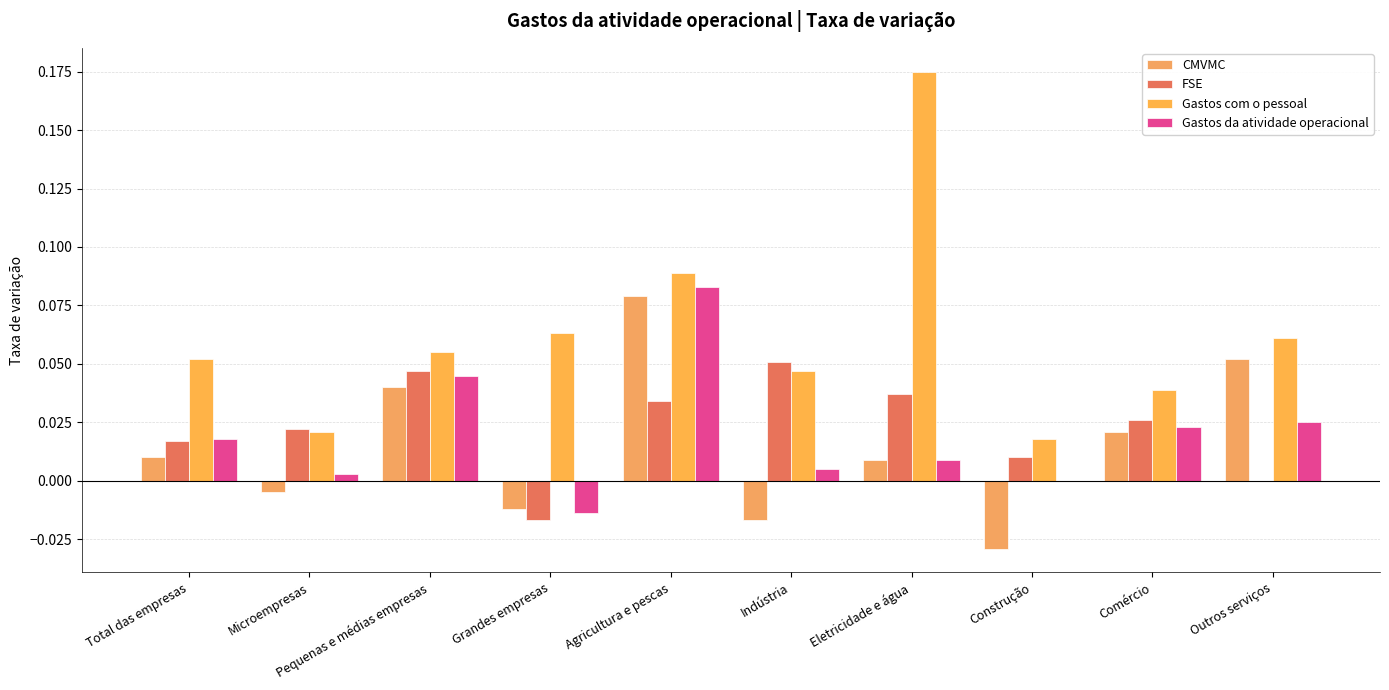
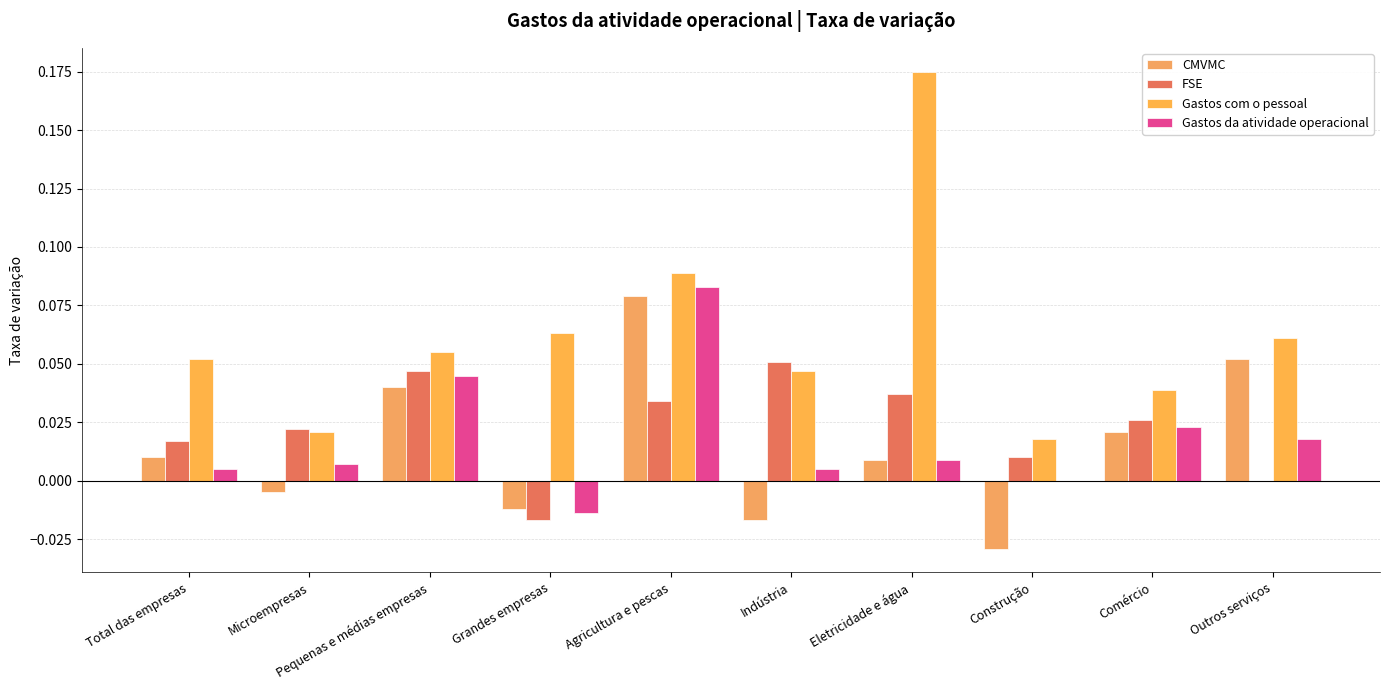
  {
    "Gastos da atividade operacional": {
-     "Total das empresas": 0.018,
-     "Microempresas": 0.003,
+     "Total das empresas": 0.005,
+     "Microempresas": 0.007,
      "Pequenas e médias empresas": 0.045,
      "Grandes empresas": -0.014,
      "Agricultura e pescas": 0.083,
      "Indústria": 0.005,
      "Eletricidade e água": 0.009,
      "Construção": 0.000,
      "Comércio": 0.023,
-     "Outros serviços": 0.025
+     "Outros serviços": 0.018
    }
  }
